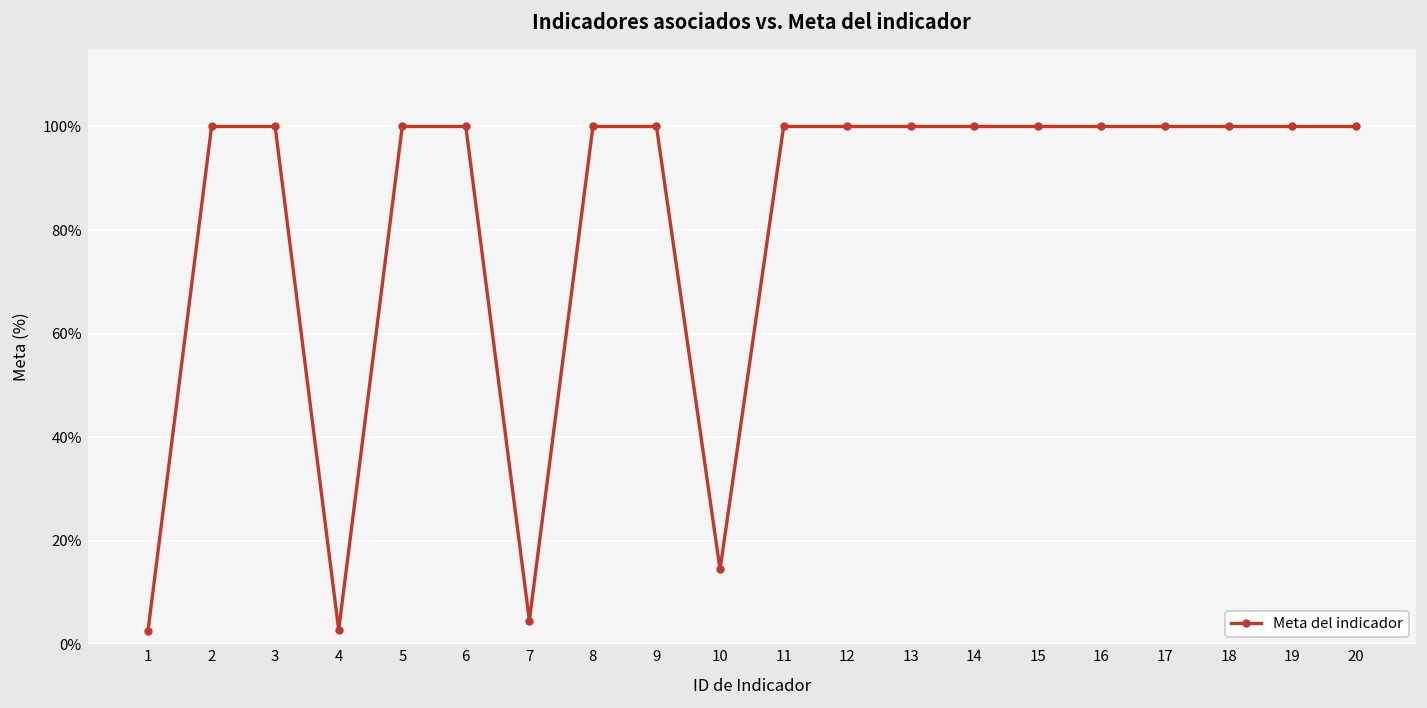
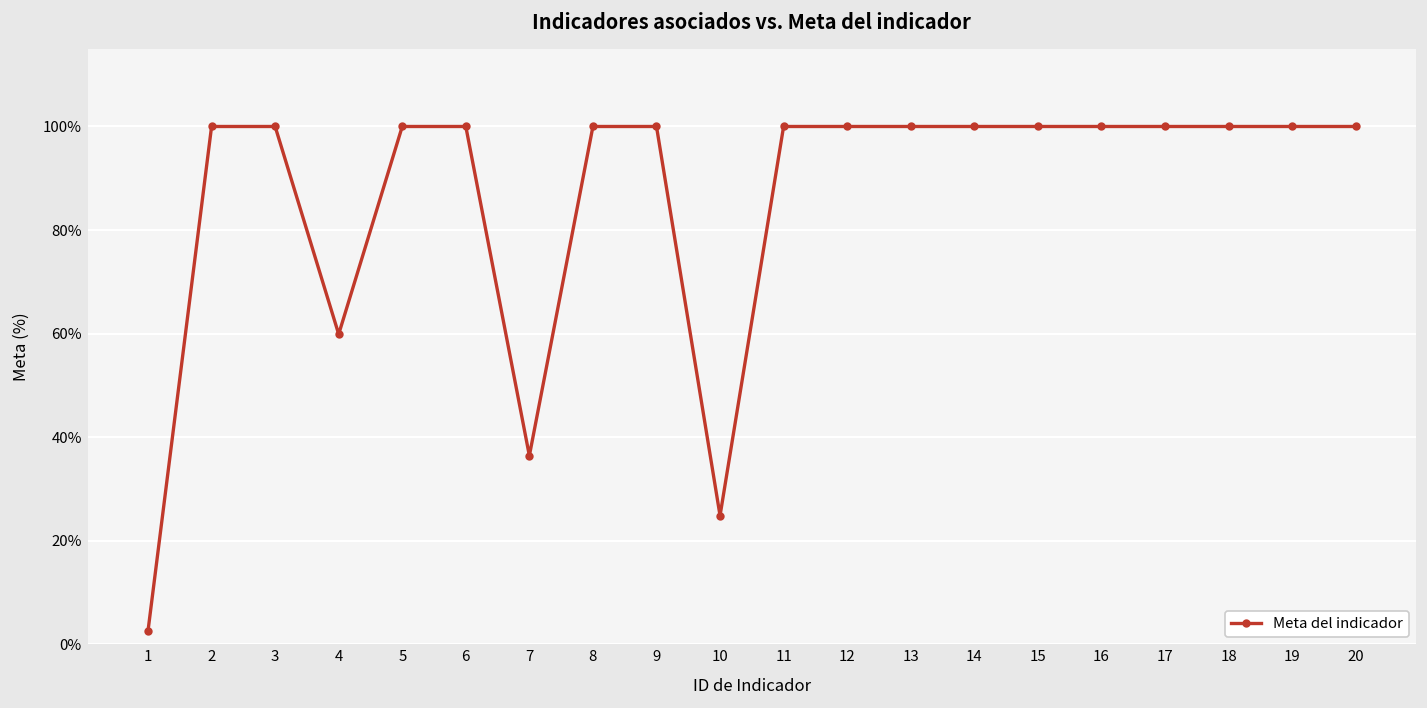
  {
    "1": "3%",
    "2": "100%",
    "3": "100%",
-   "4": "3%",
+   "4": "60%",
    "5": "100%",
    "6": "100%",
-   "7": "5%",
+   "7": "36%",
    "8": "100%",
    "9": "100%",
-   "10": "14%",
+   "10": "25%",
    "11": "100%",
    "12": "100%",
    "13": "100%",
    "14": "100%",
    "15": "100%",
    "16": "100%",
    "17": "100%",
    "18": "100%",
    "19": "100%",
    "20": "100%"
  }
